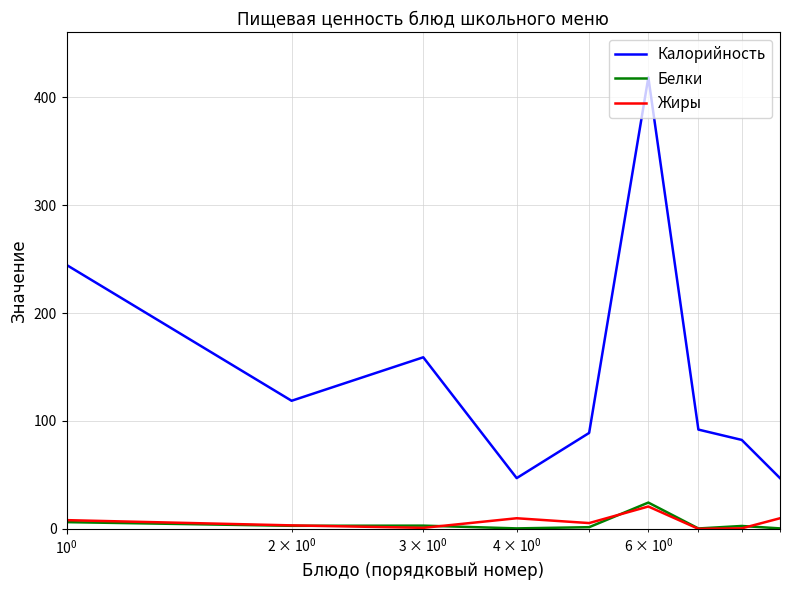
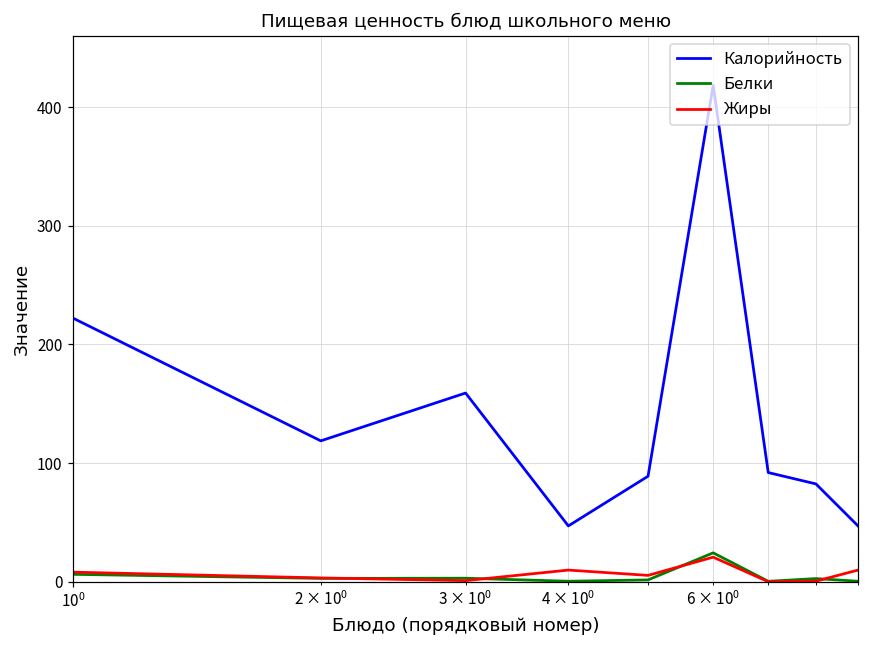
  {
    "Калорийность": {
-     "10^0": 245
+     "10^0": 222
    }
  }
